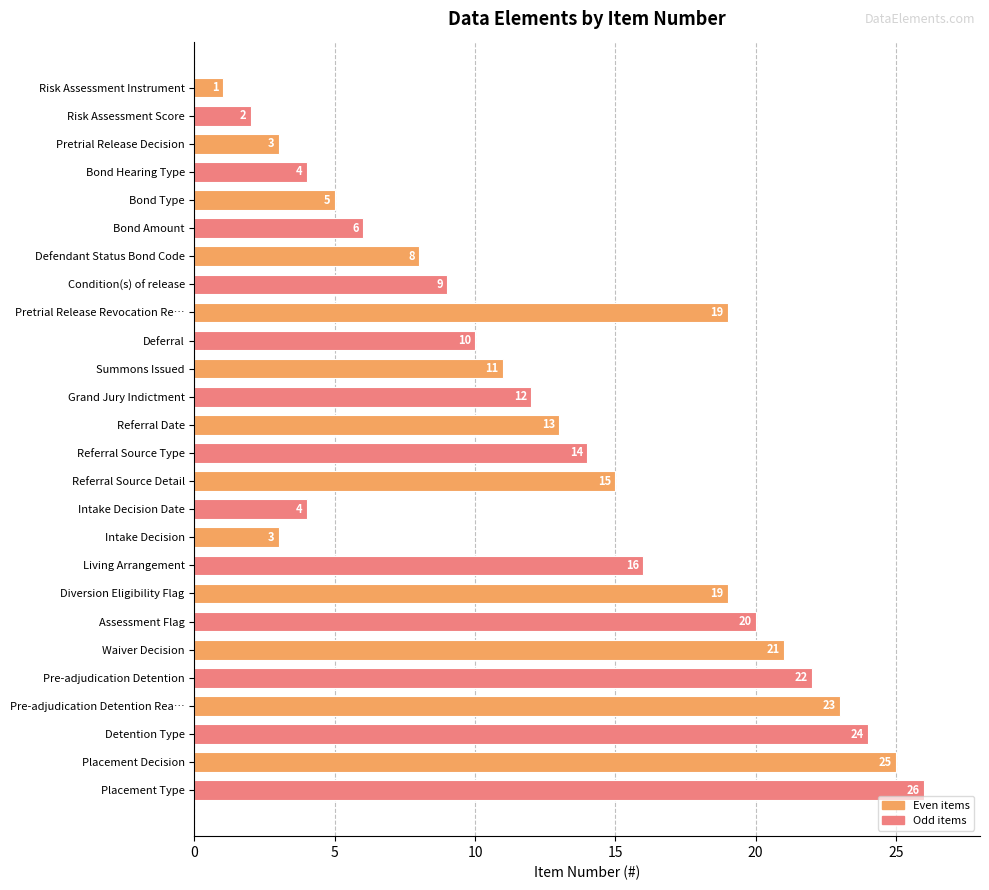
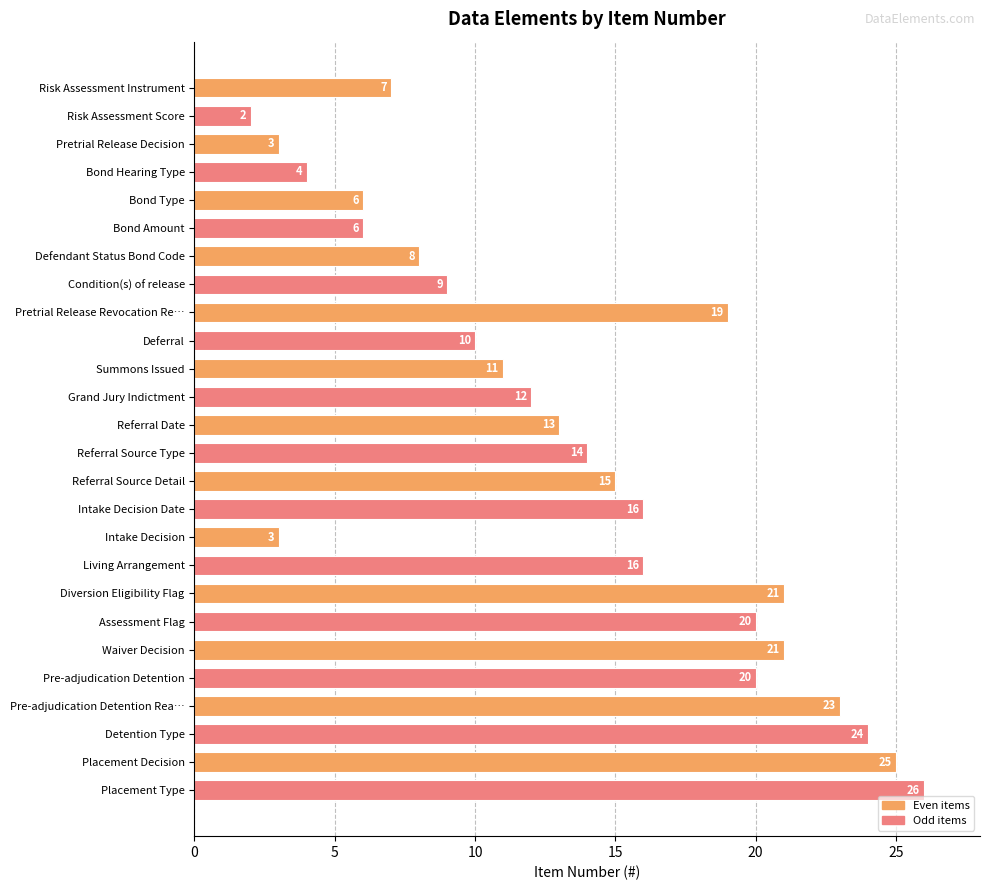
  {
-   "Risk Assessment Instrument": 1,
+   "Risk Assessment Instrument": 7,
    "Risk Assessment Score": 2,
    "Pretrial Release Decision": 3,
    "Bond Hearing Type": 4,
-   "Bond Type": 5,
+   "Bond Type": 6,
    "Bond Amount": 6,
    "Defendant Status Bond Code": 8,
    "Condition(s) of release": 9,
    "Pretrial Release Revocation Re…": 19,
    "Deferral": 10,
    "Summons Issued": 11,
    "Grand Jury Indictment": 12,
    "Referral Date": 13,
    "Referral Source Type": 14,
    "Referral Source Detail": 15,
-   "Intake Decision Date": 4,
+   "Intake Decision Date": 16,
    "Intake Decision": 3,
    "Living Arrangement": 16,
-   "Diversion Eligibility Flag": 19,
+   "Diversion Eligibility Flag": 21,
    "Assessment Flag": 20,
    "Waiver Decision": 21,
-   "Pre-adjudication Detention": 22,
+   "Pre-adjudication Detention": 20,
    "Pre-adjudication Detention Rea…": 23,
    "Detention Type": 24,
    "Placement Decision": 25
  }
